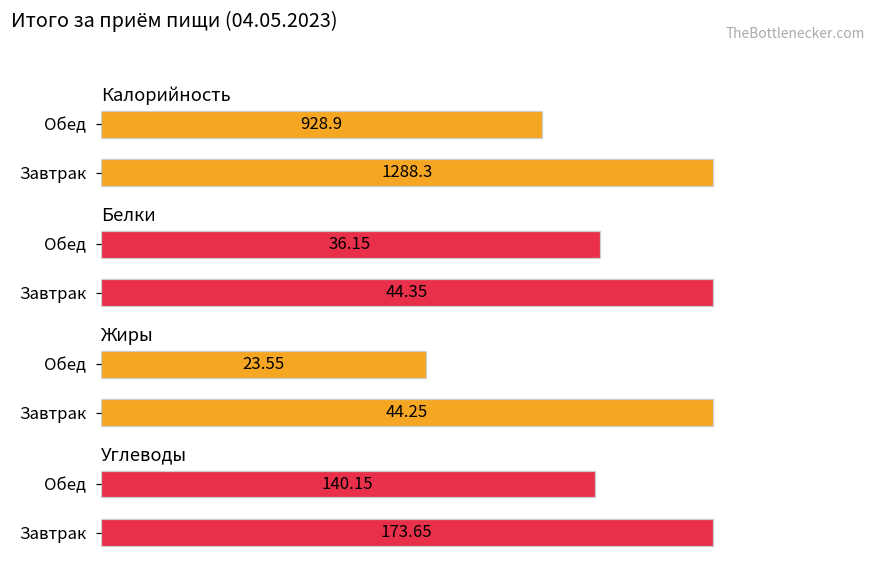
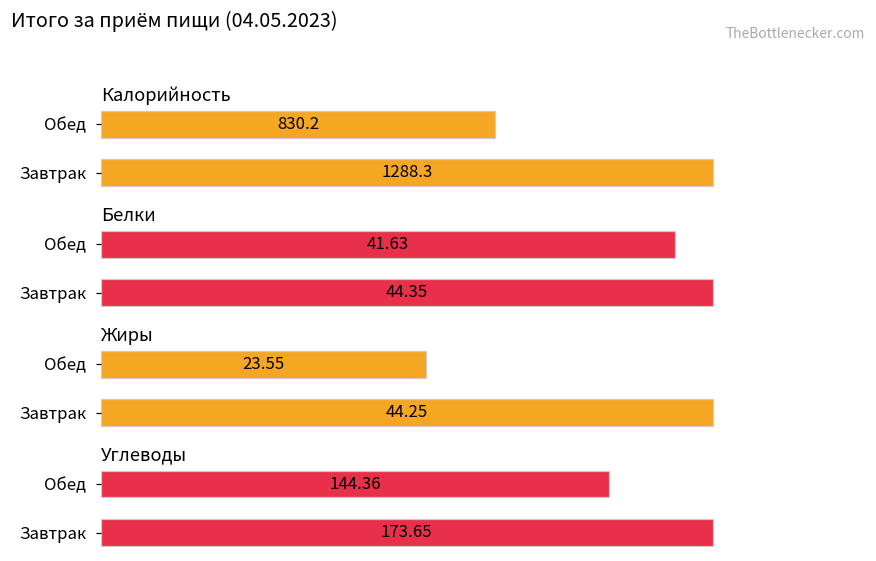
  {
    "Калорийность": {
-     "Обед": 928.9,
+     "Обед": 830.2,
      "Завтрак": 1288.3
    },
    "Белки": {
-     "Обед": 36.15,
+     "Обед": 41.63,
      "Завтрак": 44.35
    },
    "Жиры": {
      "Обед": 23.55,
      "Завтрак": 44.25
    },
    "Углеводы": {
-     "Обед": 140.15,
+     "Обед": 144.36,
      "Завтрак": 173.65
    }
  }
